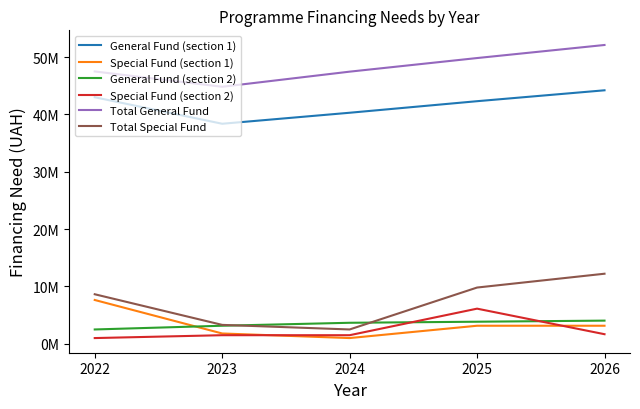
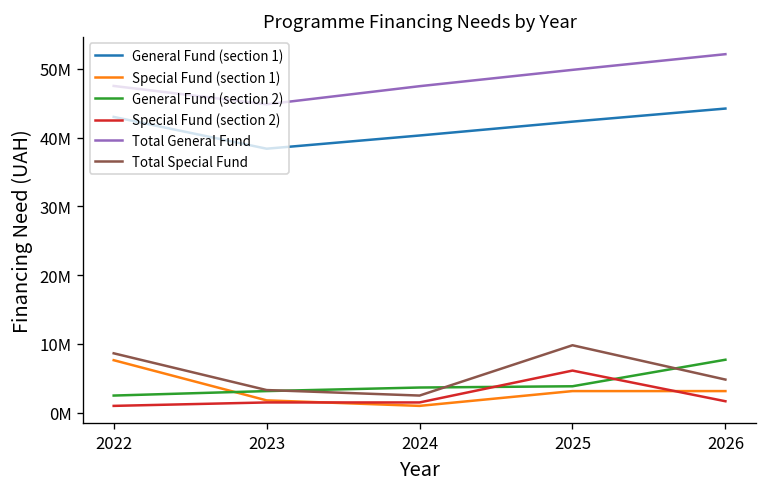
  {
    "General Fund (section 1)": {
      "2024": 40000000,
      "2025": 42000000,
      "2026": 44000000
    },
    "Special Fund (section 1)": {
      "2022": 8000000,
      "2024": 1000000,
      "2025": 3000000,
      "2026": 3000000
    },
    "General Fund (section 2)": {
      "2022": 3000000,
      "2024": 4000000,
      "2025": 4000000,
-     "2026": 4000000
+     "2026": 8000000
    },
    "Special Fund (section 2)": {
      "2022": 1000000,
      "2024": 2000000,
      "2025": 6000000,
      "2026": 2000000
    },
    "Total General Fund": {
      "2024": 47000000,
      "2025": 50000000,
      "2026": 52000000
    },
    "Total Special Fund": {
      "2022": 9000000,
      "2024": 3000000,
      "2025": 10000000,
-     "2026": 12000000
+     "2026": 5000000
    }
  }
